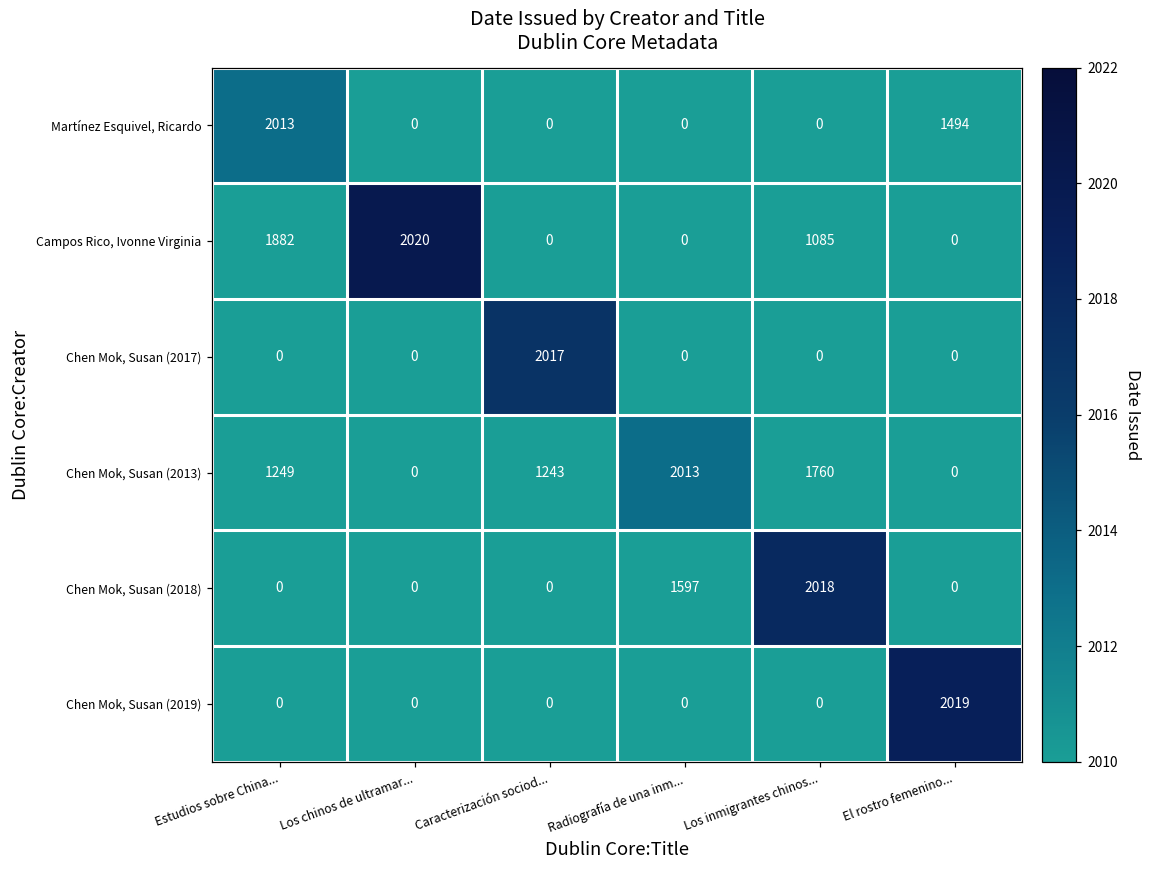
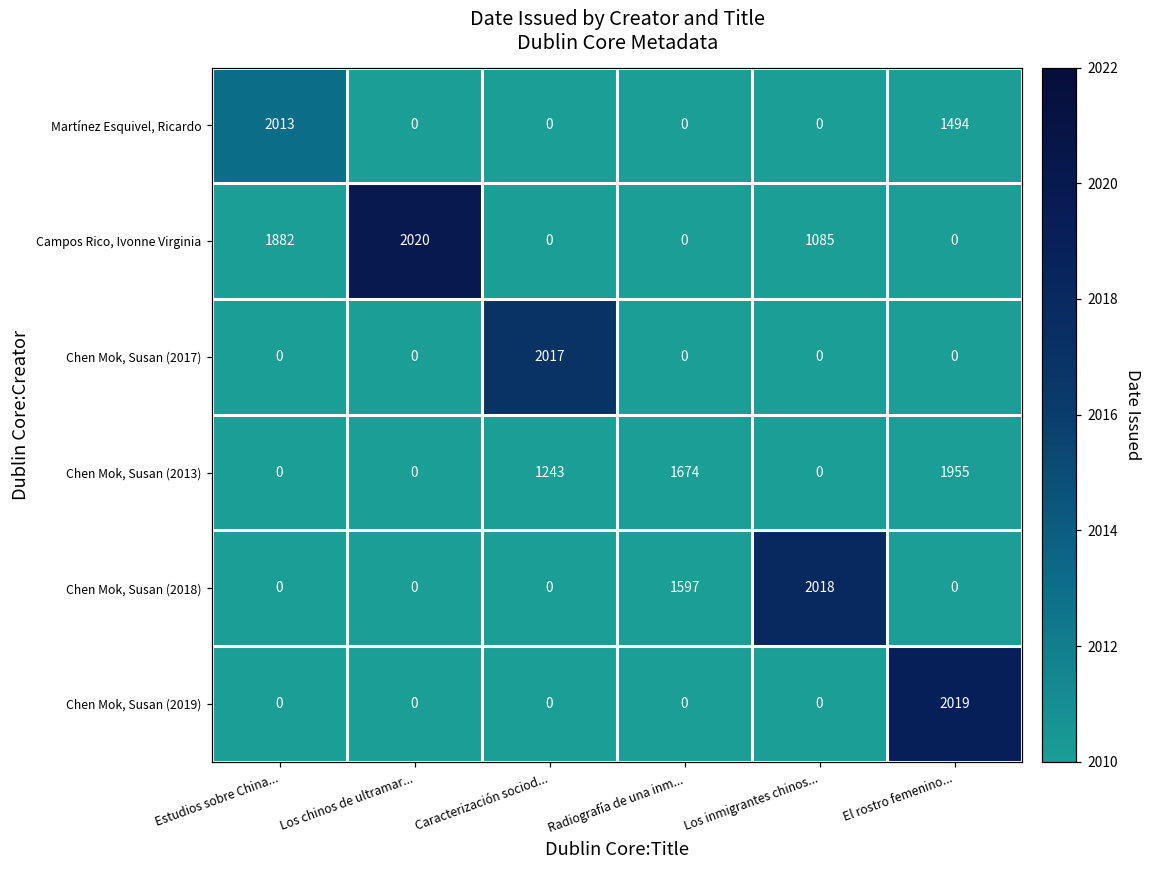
  {
    "Martínez Esquivel, Ricardo": {
      "Estudios sobre China...": 2013,
      "Los chinos de ultramar...": 0,
      "Caracterización sociod...": 0,
      "Radiografía de una inm...": 0,
      "Los inmigrantes chinos...": 0,
      "El rostro femenino...": 1494
    },
    "Campos Rico, Ivonne Virginia": {
      "Estudios sobre China...": 1882,
      "Los chinos de ultramar...": 2020,
      "Caracterización sociod...": 0,
      "Radiografía de una inm...": 0,
      "Los inmigrantes chinos...": 1085,
      "El rostro femenino...": 0
    },
    "Chen Mok, Susan (2017)": {
      "Estudios sobre China...": 0,
      "Los chinos de ultramar...": 0,
      "Caracterización sociod...": 2017,
      "Radiografía de una inm...": 0,
      "Los inmigrantes chinos...": 0,
      "El rostro femenino...": 0
    },
    "Chen Mok, Susan (2013)": {
-     "Estudios sobre China...": 1249,
+     "Estudios sobre China...": 0,
      "Los chinos de ultramar...": 0,
      "Caracterización sociod...": 1243,
-     "Radiografía de una inm...": 2013,
-     "Los inmigrantes chinos...": 1760,
-     "El rostro femenino...": 0
+     "Radiografía de una inm...": 1674,
+     "Los inmigrantes chinos...": 0,
+     "El rostro femenino...": 1955
    },
    "Chen Mok, Susan (2018)": {
      "Estudios sobre China...": 0,
      "Los chinos de ultramar...": 0,
      "Caracterización sociod...": 0,
      "Radiografía de una inm...": 1597,
      "Los inmigrantes chinos...": 2018,
      "El rostro femenino...": 0
    },
    "Chen Mok, Susan (2019)": {
      "Estudios sobre China...": 0,
      "Los chinos de ultramar...": 0,
      "Caracterización sociod...": 0,
      "Radiografía de una inm...": 0,
      "Los inmigrantes chinos...": 0,
      "El rostro femenino...": 2019
    }
  }
